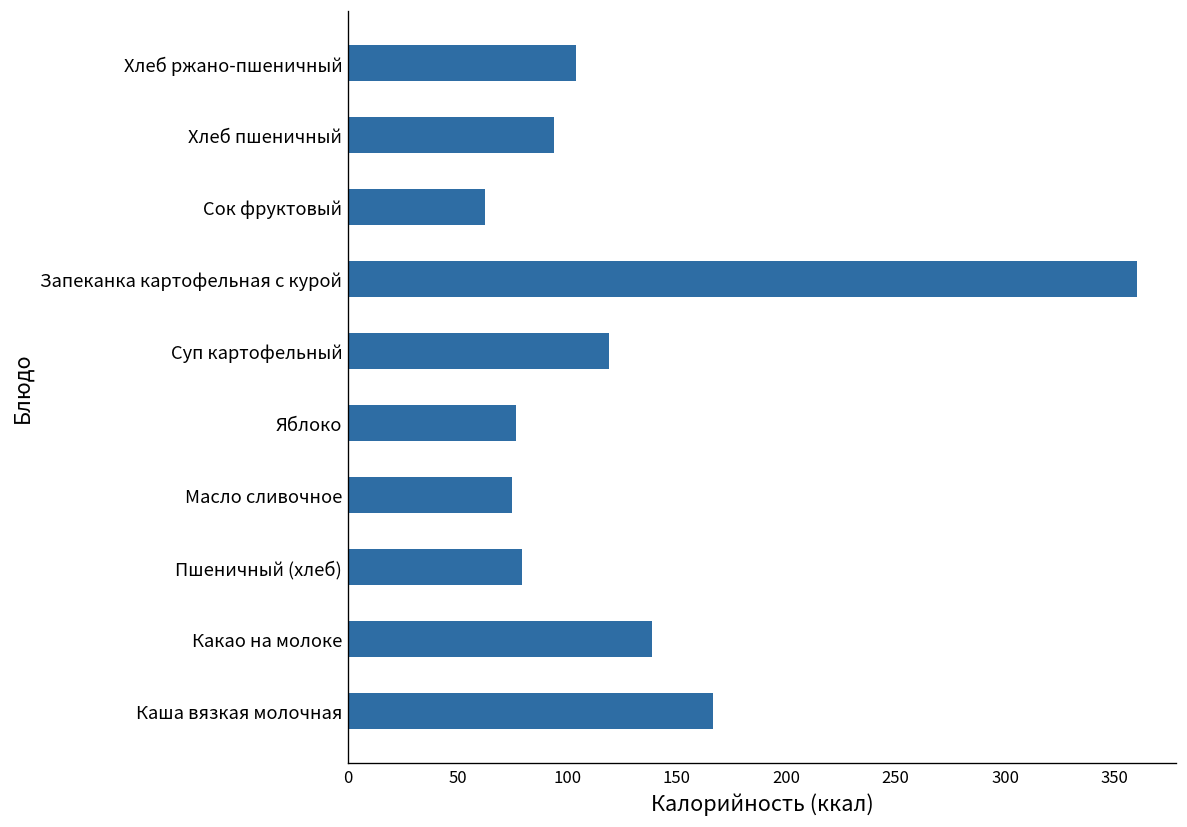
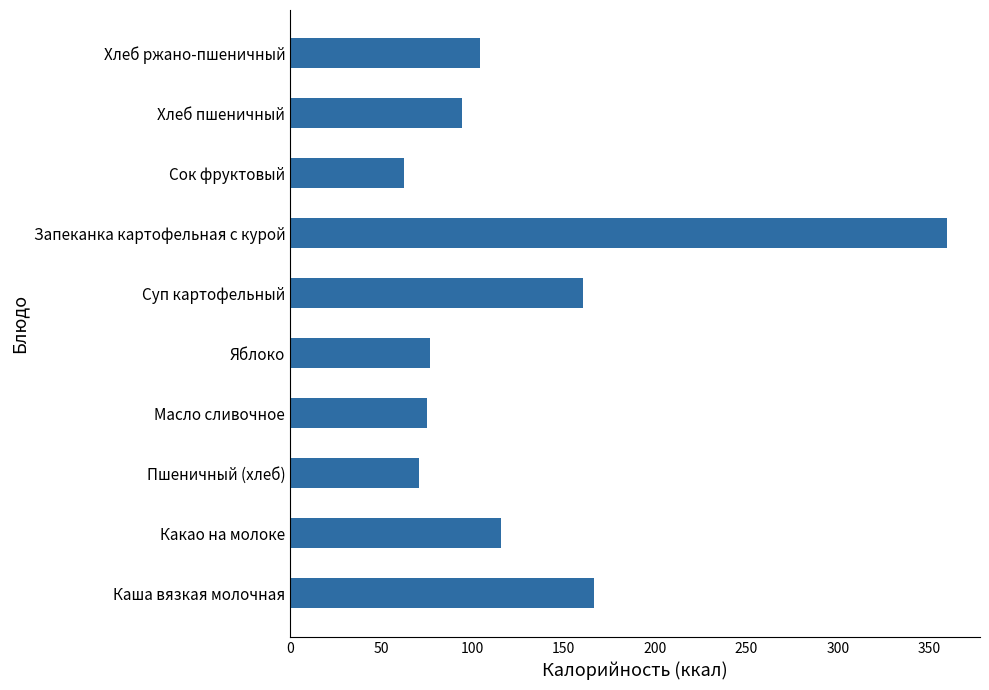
  {
    "Хлеб ржано-пшеничный": 104,
    "Хлеб пшеничный": 94,
    "Сок фруктовый": 63,
    "Запеканка картофельная с курой": 360,
-   "Суп картофельный": 119,
+   "Суп картофельный": 161,
    "Яблоко": 77,
    "Масло сливочное": 75,
-   "Пшеничный (хлеб)": 80,
-   "Какао на молоке": 139,
+   "Пшеничный (хлеб)": 71,
+   "Какао на молоке": 115,
    "Каша вязкая молочная": 167
  }
